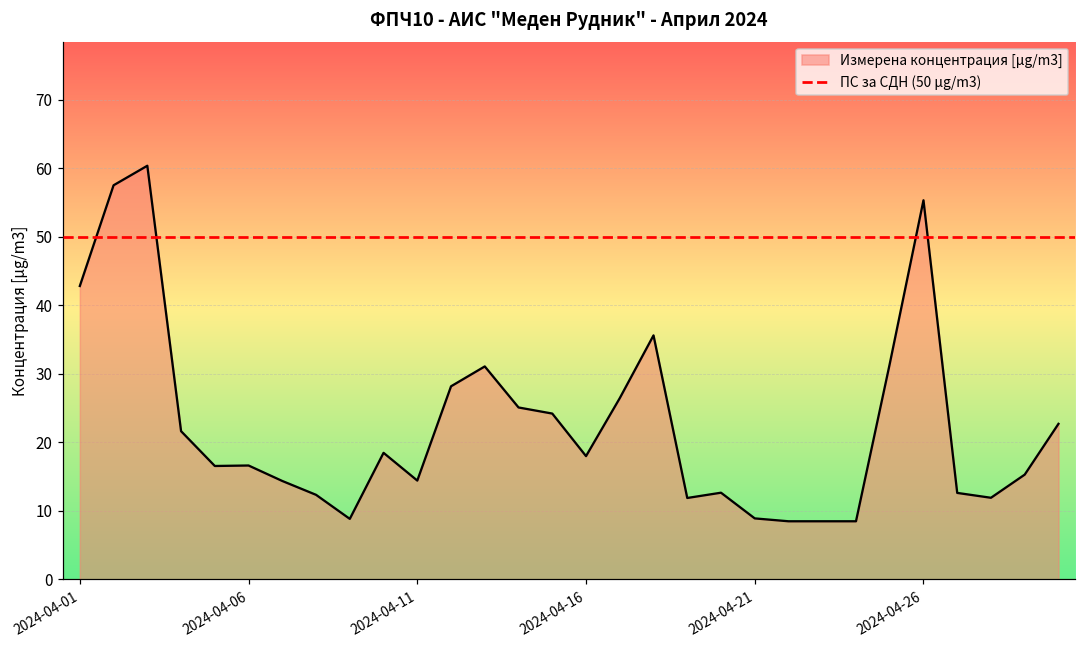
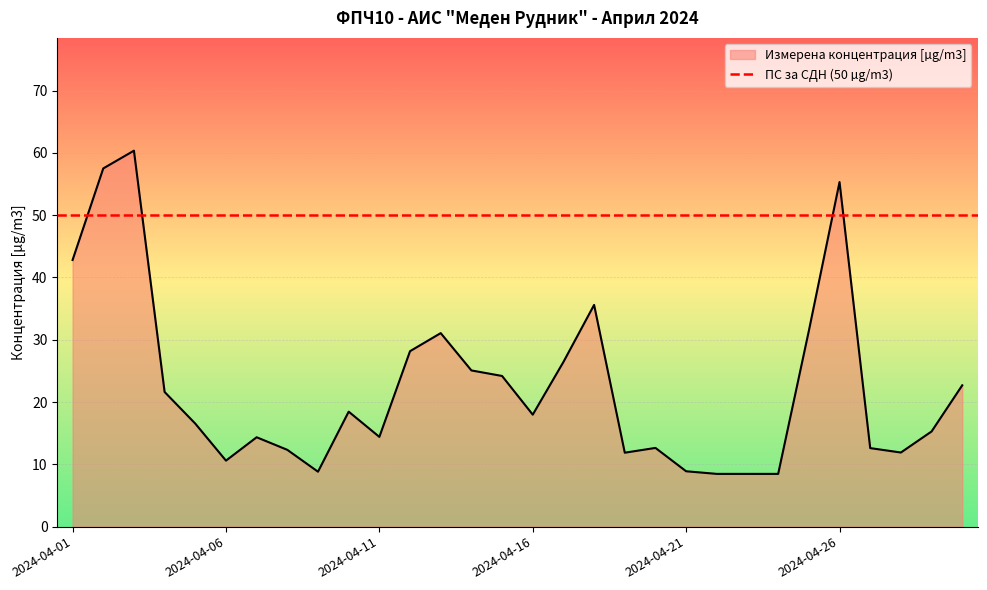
  {
    "2024-04-01": 43,
-   "2024-04-06": 17,
+   "2024-04-06": 11,
    "2024-04-11": 14,
    "2024-04-16": 18,
    "2024-04-21": 9,
    "2024-04-26": 55
  }
